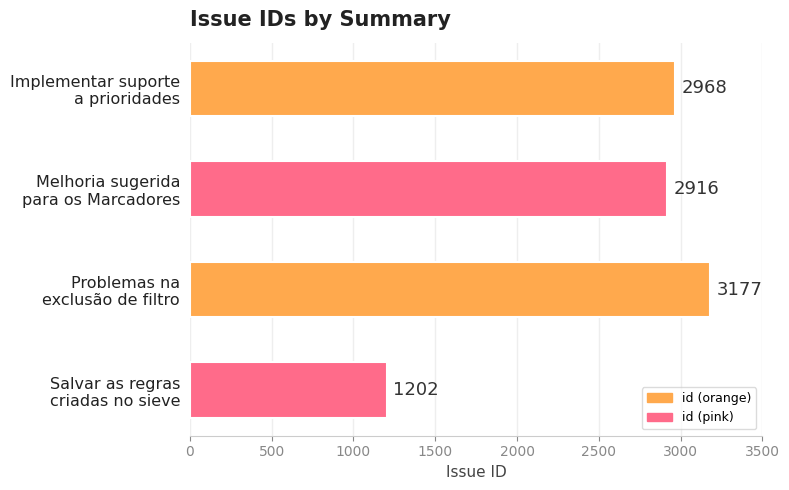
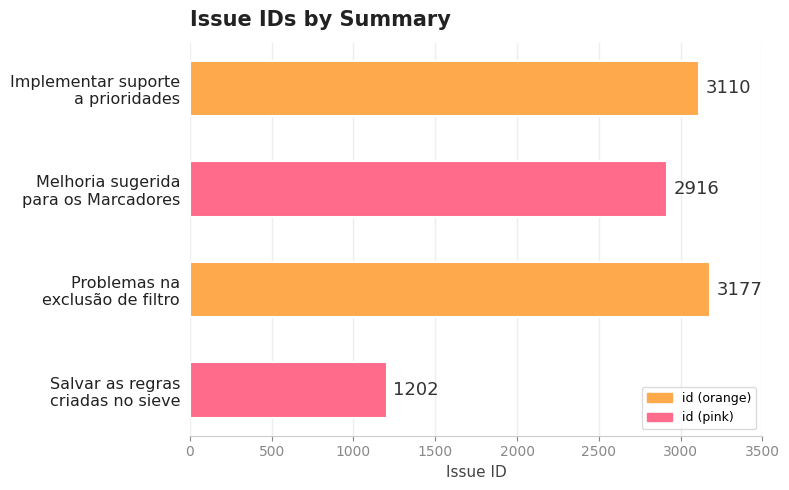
  {
-   "Implementar suporte a prioridades": 2968,
+   "Implementar suporte a prioridades": 3110,
    "Melhoria sugerida para os Marcadores": 2916,
    "Problemas na exclusão de filtro": 3177,
    "Salvar as regras criadas no sieve": 1202
  }
